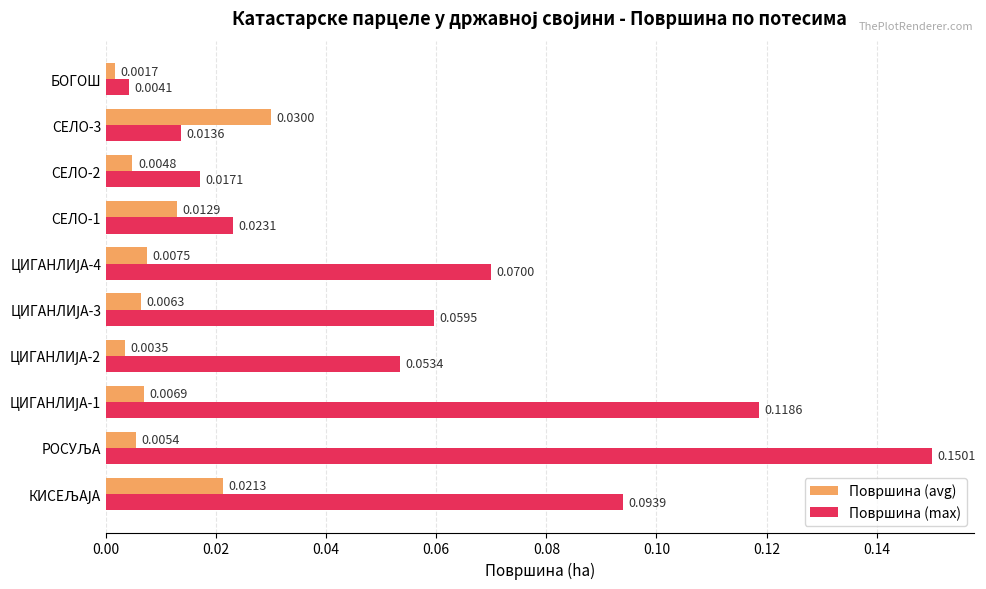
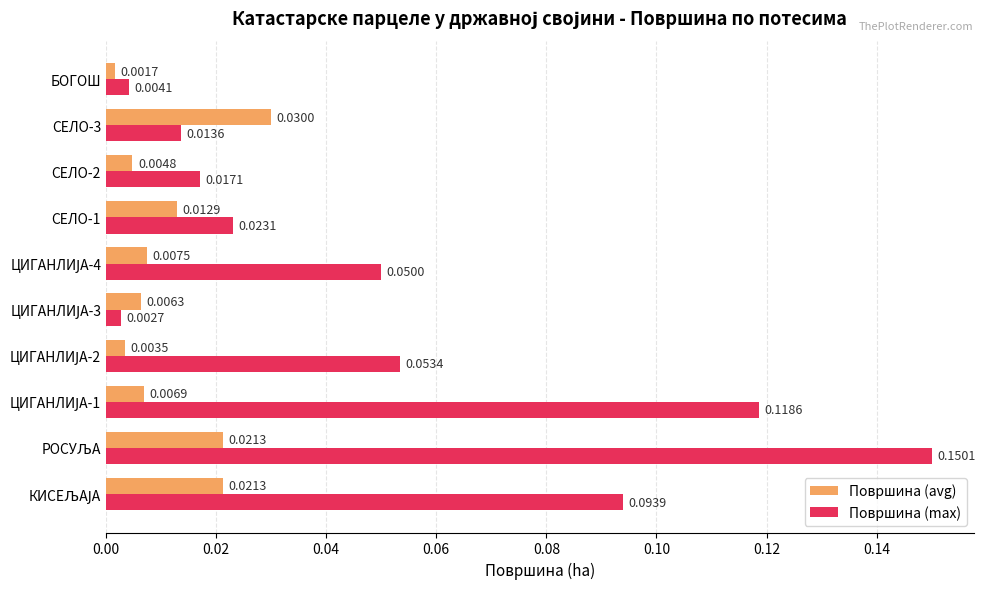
  {
    "Површина (avg)": {
      "БОГОШ": 0.0017,
      "СЕЛО-3": 0.0300,
      "СЕЛО-2": 0.0048,
      "СЕЛО-1": 0.0129,
      "ЦИГАНЛИЈА-4": 0.0075,
      "ЦИГАНЛИЈА-3": 0.0063,
      "ЦИГАНЛИЈА-2": 0.0035,
      "ЦИГАНЛИЈА-1": 0.0069,
-     "РОСУЉА": 0.0054,
+     "РОСУЉА": 0.0213,
      "КИСЕЉАЈА": 0.0213
    },
    "Површина (max)": {
      "БОГОШ": 0.0041,
      "СЕЛО-3": 0.0136,
      "СЕЛО-2": 0.0171,
      "СЕЛО-1": 0.0231,
-     "ЦИГАНЛИЈА-4": 0.0700,
-     "ЦИГАНЛИЈА-3": 0.0595,
+     "ЦИГАНЛИЈА-4": 0.0500,
+     "ЦИГАНЛИЈА-3": 0.0027,
      "ЦИГАНЛИЈА-2": 0.0534,
      "ЦИГАНЛИЈА-1": 0.1186,
      "РОСУЉА": 0.1501,
      "КИСЕЉАЈА": 0.0939
    }
  }
